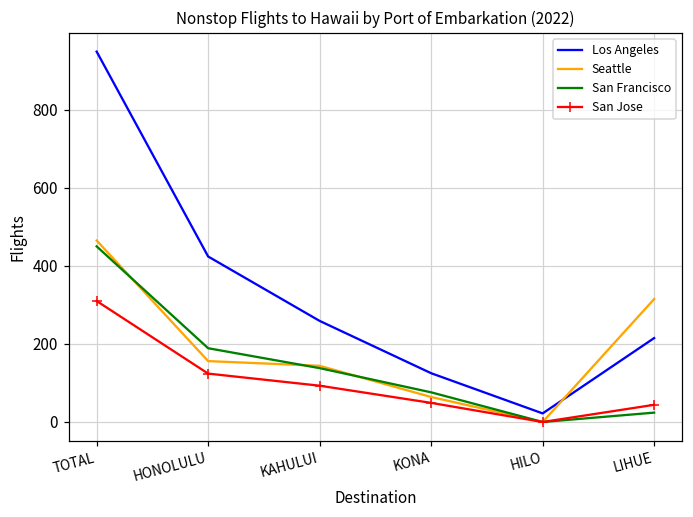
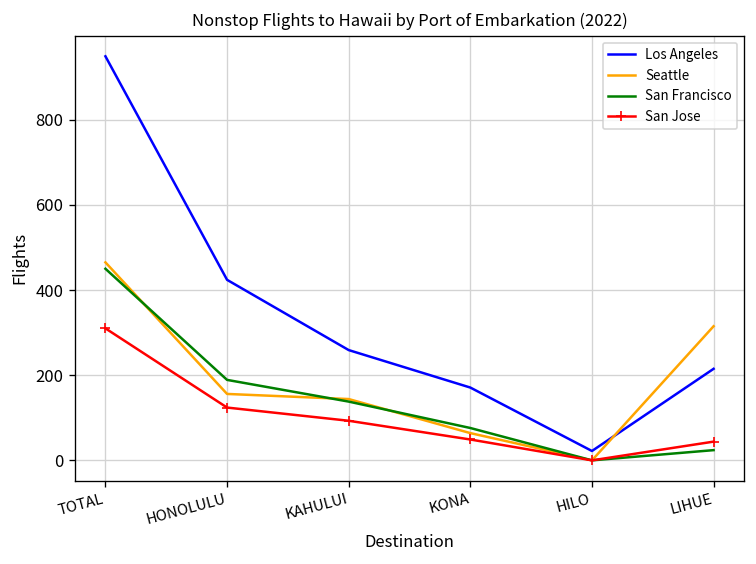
  {
    "Los Angeles": {
      "TOTAL": 950,
      "HONOLULU": 420,
      "KAHULUI": 260,
-     "KONA": 130,
+     "KONA": 170,
      "HILO": 20,
      "LIHUE": 220
    },
    "Seattle": {
      "TOTAL": 470,
      "HONOLULU": 160,
      "KONA": 60,
      "LIHUE": 320
    },
    "San Francisco": {
      "TOTAL": 450,
      "HONOLULU": 190,
      "KONA": 80,
      "LIHUE": 20
    },
    "San Jose": {
      "TOTAL": 310,
      "HONOLULU": 120,
      "KAHULUI": 90,
      "KONA": 50,
      "LIHUE": 40
    }
  }
